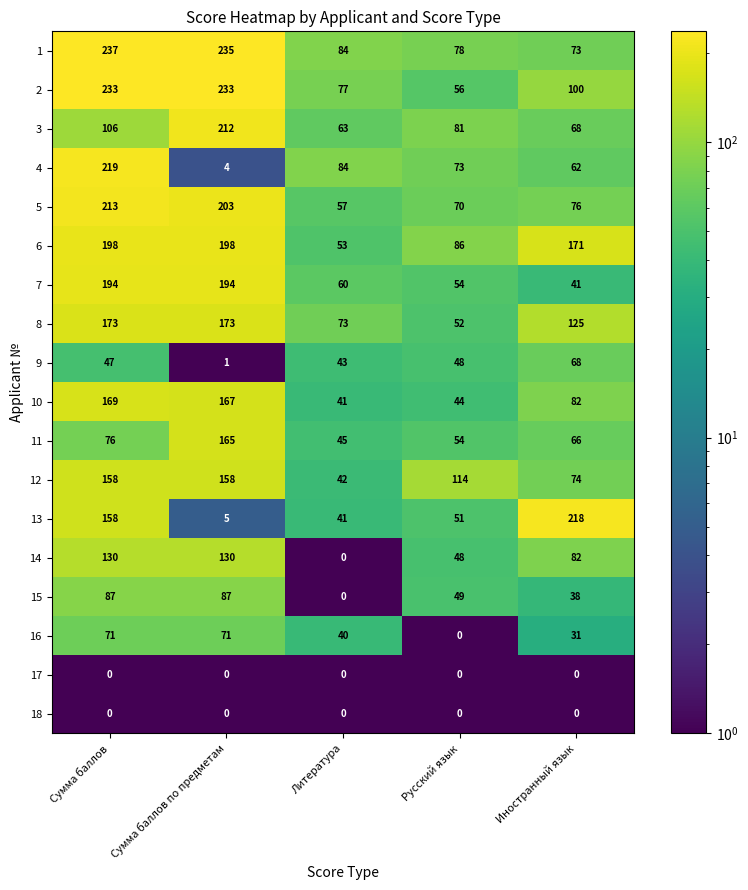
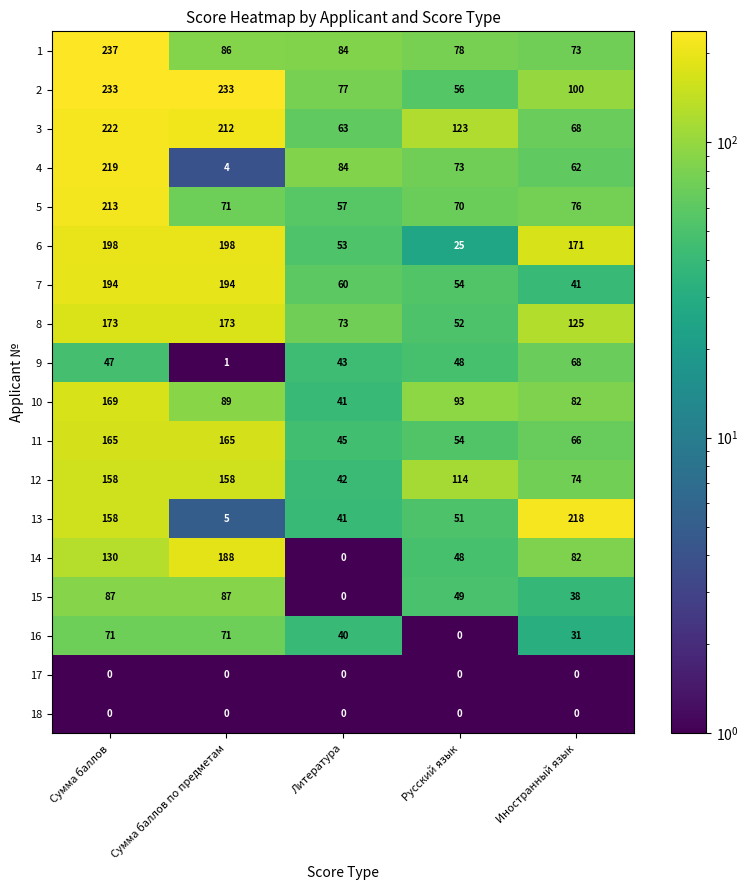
  {
    "1": {
      "Сумма баллов": 237,
-     "Сумма баллов по предметам": 235,
+     "Сумма баллов по предметам": 86,
      "Литература": 84,
      "Русский язык": 78,
      "Иностранный язык": 73
    },
    "2": {
      "Сумма баллов": 233,
      "Сумма баллов по предметам": 233,
      "Литература": 77,
      "Русский язык": 56,
      "Иностранный язык": 100
    },
    "3": {
-     "Сумма баллов": 106,
+     "Сумма баллов": 222,
      "Сумма баллов по предметам": 212,
      "Литература": 63,
-     "Русский язык": 81,
+     "Русский язык": 123,
      "Иностранный язык": 68
    },
    "4": {
      "Сумма баллов": 219,
      "Сумма баллов по предметам": 4,
      "Литература": 84,
      "Русский язык": 73,
      "Иностранный язык": 62
    },
    "5": {
      "Сумма баллов": 213,
-     "Сумма баллов по предметам": 203,
+     "Сумма баллов по предметам": 71,
      "Литература": 57,
      "Русский язык": 70,
      "Иностранный язык": 76
    },
    "6": {
      "Сумма баллов": 198,
      "Сумма баллов по предметам": 198,
      "Литература": 53,
-     "Русский язык": 86,
+     "Русский язык": 25,
      "Иностранный язык": 171
    },
    "7": {
      "Сумма баллов": 194,
      "Сумма баллов по предметам": 194,
      "Литература": 60,
      "Русский язык": 54,
      "Иностранный язык": 41
    },
    "8": {
      "Сумма баллов": 173,
      "Сумма баллов по предметам": 173,
      "Литература": 73,
      "Русский язык": 52,
      "Иностранный язык": 125
    },
    "9": {
      "Сумма баллов": 47,
      "Сумма баллов по предметам": 1,
      "Литература": 43,
      "Русский язык": 48,
      "Иностранный язык": 68
    },
    "10": {
      "Сумма баллов": 169,
-     "Сумма баллов по предметам": 167,
+     "Сумма баллов по предметам": 89,
      "Литература": 41,
-     "Русский язык": 44,
+     "Русский язык": 93,
      "Иностранный язык": 82
    },
    "11": {
-     "Сумма баллов": 76,
+     "Сумма баллов": 165,
      "Сумма баллов по предметам": 165,
      "Литература": 45,
      "Русский язык": 54,
      "Иностранный язык": 66
    },
    "12": {
      "Сумма баллов": 158,
      "Сумма баллов по предметам": 158,
      "Литература": 42,
      "Русский язык": 114,
      "Иностранный язык": 74
    },
    "13": {
      "Сумма баллов": 158,
      "Сумма баллов по предметам": 5,
      "Литература": 41,
      "Русский язык": 51,
      "Иностранный язык": 218
    },
    "14": {
      "Сумма баллов": 130,
-     "Сумма баллов по предметам": 130,
+     "Сумма баллов по предметам": 188,
      "Литература": 0,
      "Русский язык": 48,
      "Иностранный язык": 82
    },
    "15": {
      "Сумма баллов": 87,
      "Сумма баллов по предметам": 87,
      "Литература": 0,
      "Русский язык": 49,
      "Иностранный язык": 38
    },
    "16": {
      "Сумма баллов": 71,
      "Сумма баллов по предметам": 71,
      "Литература": 40,
      "Русский язык": 0,
      "Иностранный язык": 31
    },
    "17": {
      "Сумма баллов": 0,
      "Сумма баллов по предметам": 0,
      "Литература": 0,
      "Русский язык": 0,
      "Иностранный язык": 0
    },
    "18": {
      "Сумма баллов": 0,
      "Сумма баллов по предметам": 0,
      "Литература": 0,
      "Русский язык": 0,
      "Иностранный язык": 0
    }
  }
